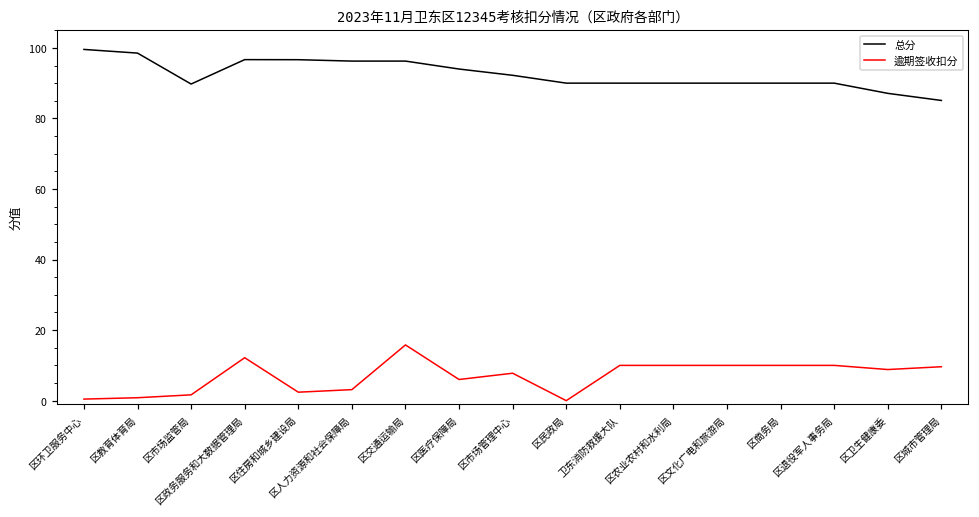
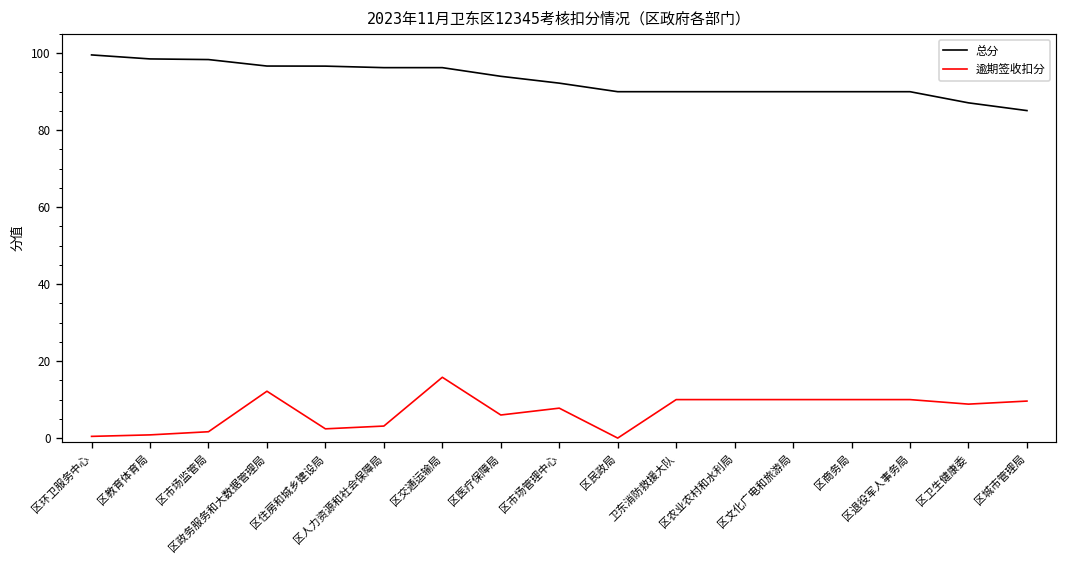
  {
    "总分": {
      "区环卫服务中心": 100,
      "区教育体育局": 99,
-     "区市场监管局": 90,
+     "区市场监管局": 98,
      "区政务服务和大数据管理局": 97,
      "区住房和城乡建设局": 97,
      "区人力资源和社会保障局": 96,
      "区交通运输局": 96,
      "区医疗保障局": 94,
      "区市场管理中心": 92,
      "区民政局": 90,
      "卫东消防救援大队": 90,
      "区农业农村和水利局": 90,
      "区文化广电和旅游局": 90,
      "区商务局": 90,
      "区退役军人事务局": 90,
      "区卫生健康委": 87,
      "区城市管理局": 85
    },
    "逾期签收扣分": {
      "区环卫服务中心": 0,
      "区教育体育局": 1,
      "区市场监管局": 2,
      "区政务服务和大数据管理局": 12,
      "区住房和城乡建设局": 2,
      "区人力资源和社会保障局": 3,
      "区交通运输局": 16,
      "区医疗保障局": 6,
      "区市场管理中心": 8,
      "区民政局": 0,
      "卫东消防救援大队": 10,
      "区农业农村和水利局": 10,
      "区文化广电和旅游局": 10,
      "区商务局": 10,
      "区退役军人事务局": 10,
      "区卫生健康委": 9,
      "区城市管理局": 10
    }
  }
